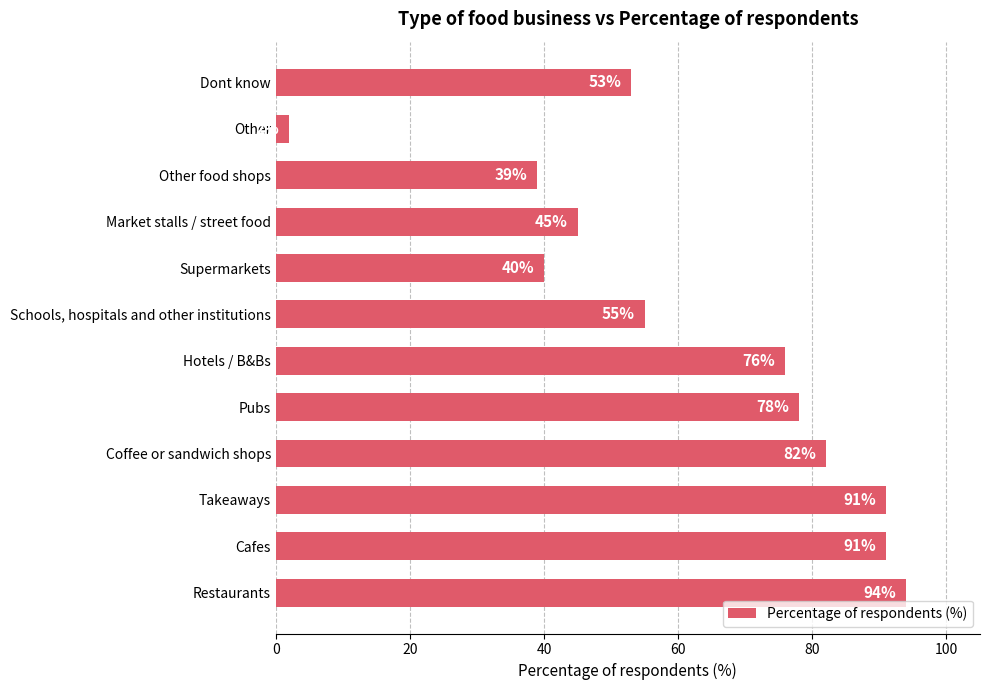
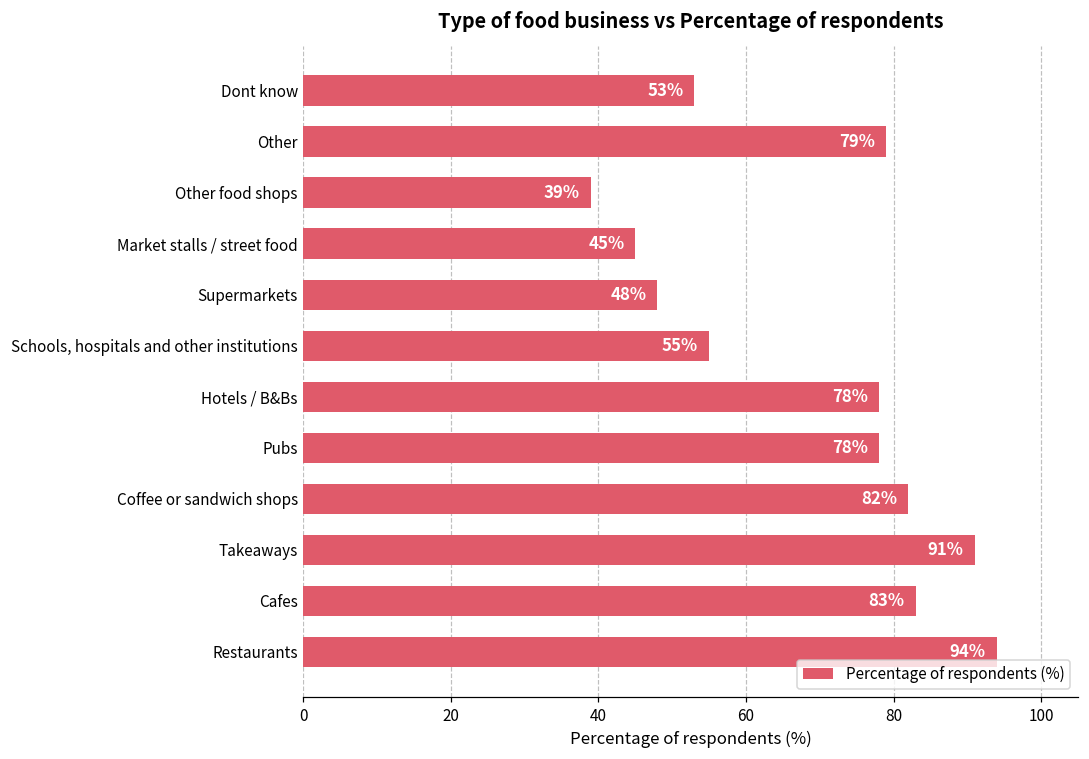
  {
    "Dont know": "53%",
-   "Other": "2",
+   "Other": "79",
    "Other food shops": "39%",
    "Market stalls / street food": "45%",
-   "Supermarkets": "40%",
+   "Supermarkets": "48%",
    "Schools, hospitals and other institutions": "55%",
-   "Hotels / B&Bs": "76%",
+   "Hotels / B&Bs": "78%",
    "Pubs": "78%",
    "Coffee or sandwich shops": "82%",
    "Takeaways": "91%",
-   "Cafes": "91%",
+   "Cafes": "83%",
    "Restaurants": "94%"
  }
